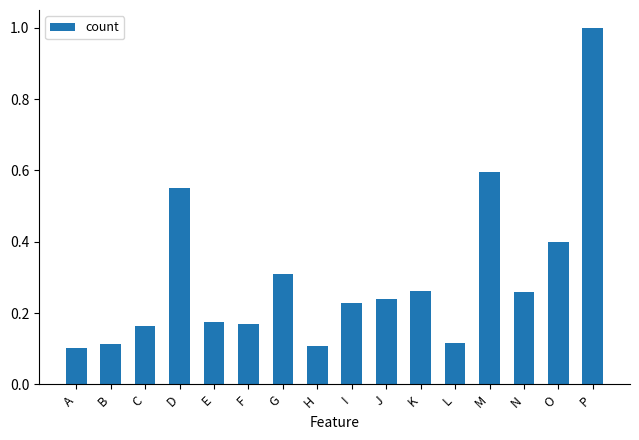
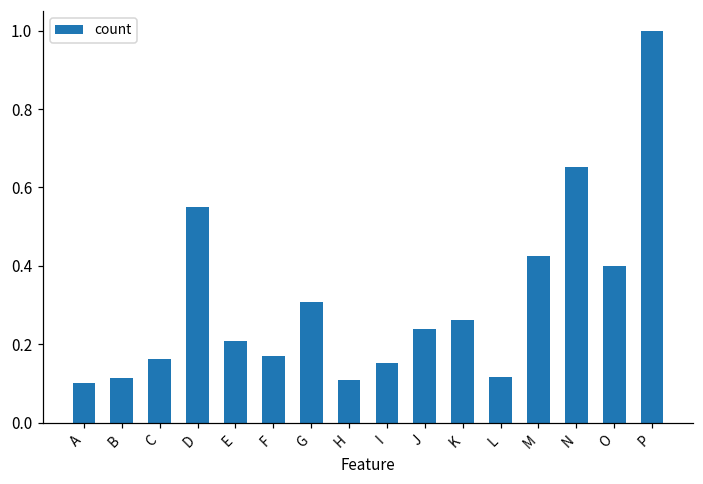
  {
    "A": 0.10,
    "B": 0.11,
    "C": 0.16,
    "D": 0.55,
-   "E": 0.18,
+   "E": 0.21,
    "F": 0.17,
    "G": 0.31,
    "H": 0.11,
-   "I": 0.23,
+   "I": 0.15,
    "J": 0.24,
    "K": 0.26,
    "L": 0.12,
-   "M": 0.59,
-   "N": 0.26,
+   "M": 0.43,
+   "N": 0.65,
    "O": 0.40,
    "P": 1.00
  }
